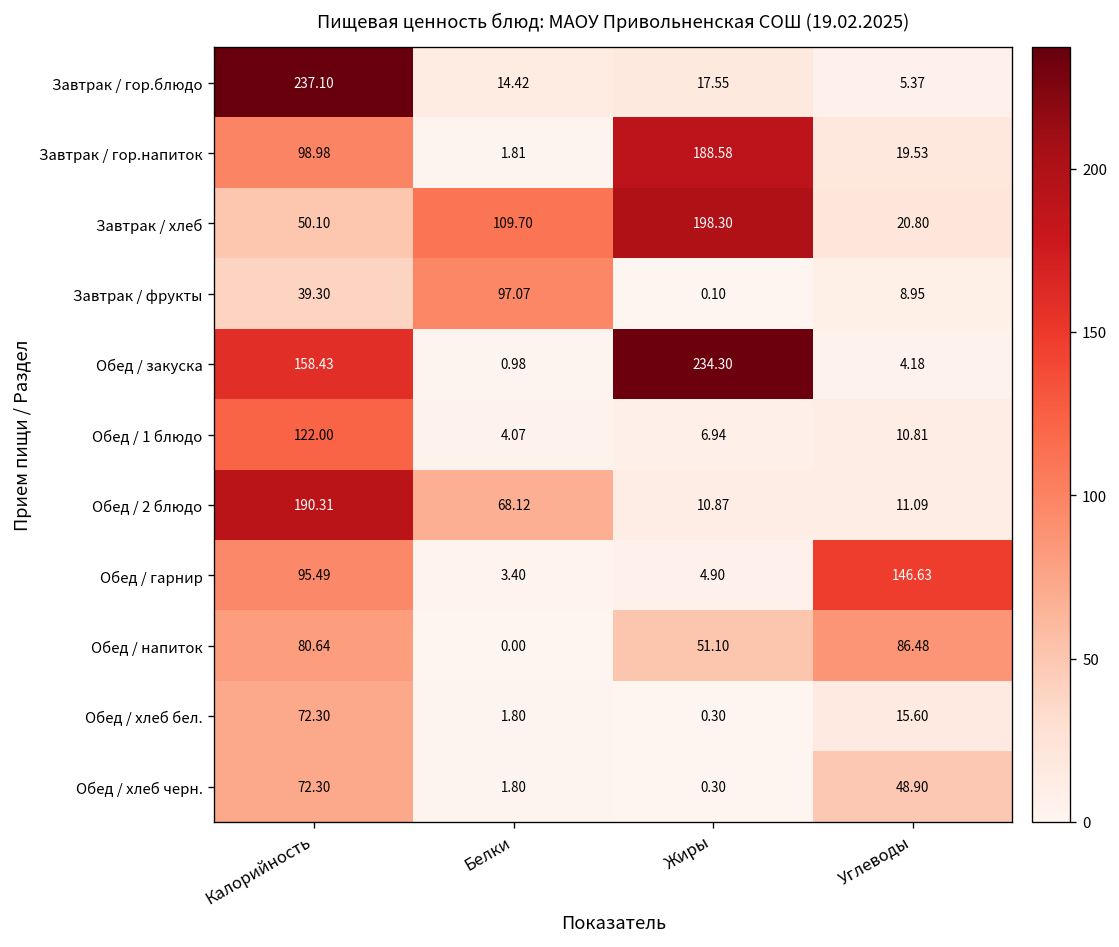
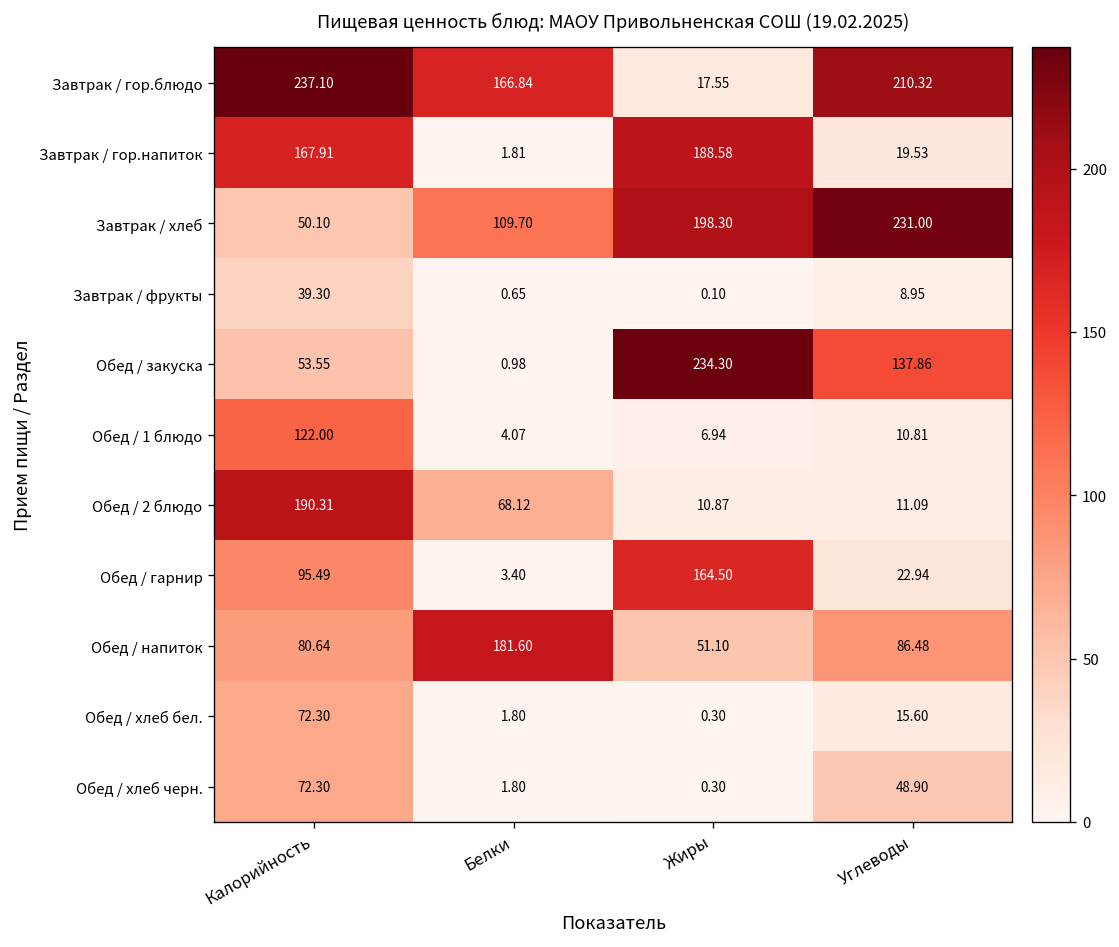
  {
    "Завтрак / гор.блюдо": {
      "Калорийность": 237.10,
-     "Белки": 14.42,
+     "Белки": 166.84,
      "Жиры": 17.55,
-     "Углеводы": 5.37
+     "Углеводы": 210.32
    },
    "Завтрак / гор.напиток": {
-     "Калорийность": 98.98,
+     "Калорийность": 167.91,
      "Белки": 1.81,
      "Жиры": 188.58,
      "Углеводы": 19.53
    },
    "Завтрак / хлеб": {
      "Калорийность": 50.10,
      "Белки": 109.70,
      "Жиры": 198.30,
-     "Углеводы": 20.80
+     "Углеводы": 231.00
    },
    "Завтрак / фрукты": {
      "Калорийность": 39.30,
-     "Белки": 97.07,
+     "Белки": 0.65,
      "Жиры": 0.10,
      "Углеводы": 8.95
    },
    "Обед / закуска": {
-     "Калорийность": 158.43,
+     "Калорийность": 53.55,
      "Белки": 0.98,
      "Жиры": 234.30,
-     "Углеводы": 4.18
+     "Углеводы": 137.86
    },
    "Обед / 1 блюдо": {
      "Калорийность": 122.00,
      "Белки": 4.07,
      "Жиры": 6.94,
      "Углеводы": 10.81
    },
    "Обед / 2 блюдо": {
      "Калорийность": 190.31,
      "Белки": 68.12,
      "Жиры": 10.87,
      "Углеводы": 11.09
    },
    "Обед / гарнир": {
      "Калорийность": 95.49,
      "Белки": 3.40,
-     "Жиры": 4.90,
-     "Углеводы": 146.63
+     "Жиры": 164.50,
+     "Углеводы": 22.94
    },
    "Обед / напиток": {
      "Калорийность": 80.64,
-     "Белки": 0.00,
+     "Белки": 181.60,
      "Жиры": 51.10,
      "Углеводы": 86.48
    },
    "Обед / хлеб бел.": {
      "Калорийность": 72.30,
      "Белки": 1.80,
      "Жиры": 0.30,
      "Углеводы": 15.60
    },
    "Обед / хлеб черн.": {
      "Калорийность": 72.30,
      "Белки": 1.80,
      "Жиры": 0.30,
      "Углеводы": 48.90
    }
  }
